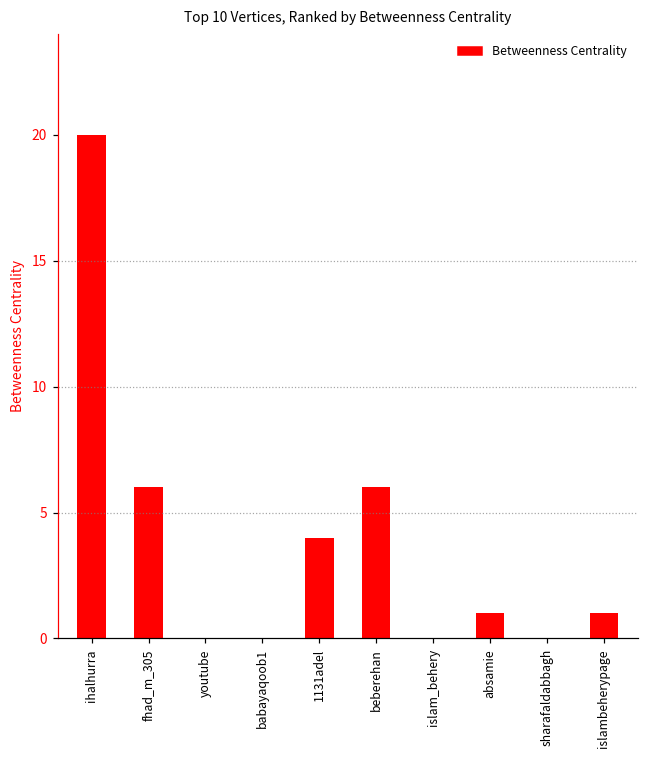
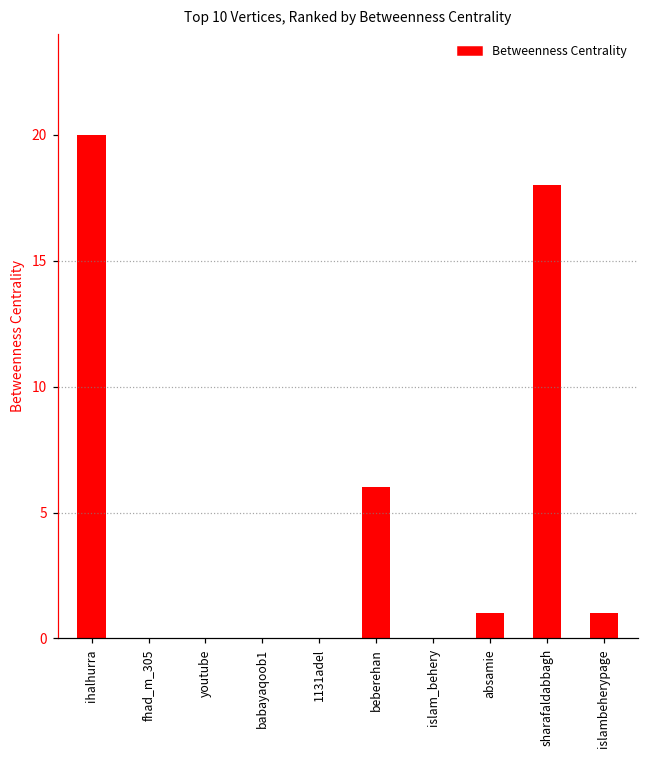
  {
    "ihalhurra": 20,
-   "fhad_m_305": 6,
+   "fhad_m_305": 0,
    "youtube": 0,
    "babayaqoob1": 0,
-   "1131adel": 4,
+   "1131adel": 0,
    "beberehan": 6,
    "islam_behery": 0,
    "absamie": 1,
-   "sharafaldabbagh": 0,
+   "sharafaldabbagh": 18,
    "islambeherypage": 1
  }
